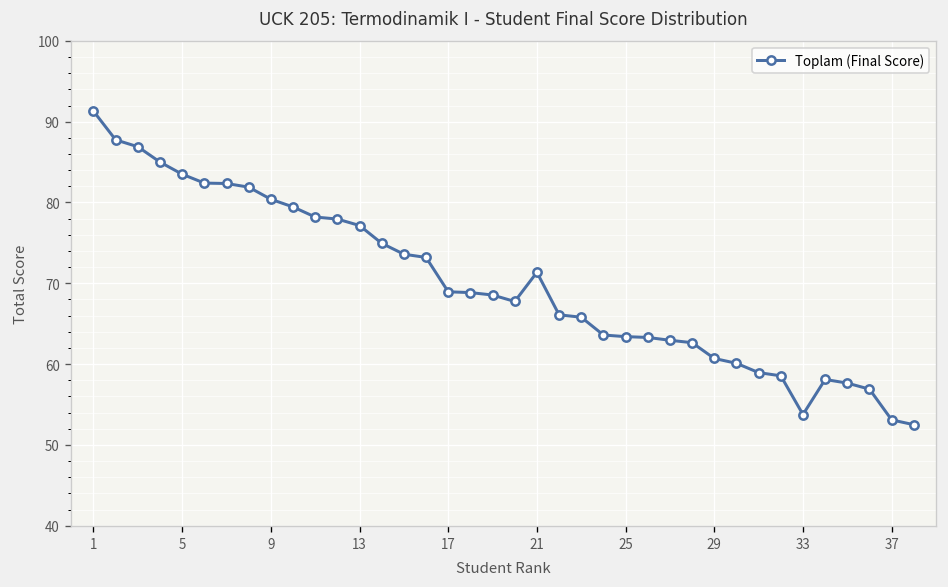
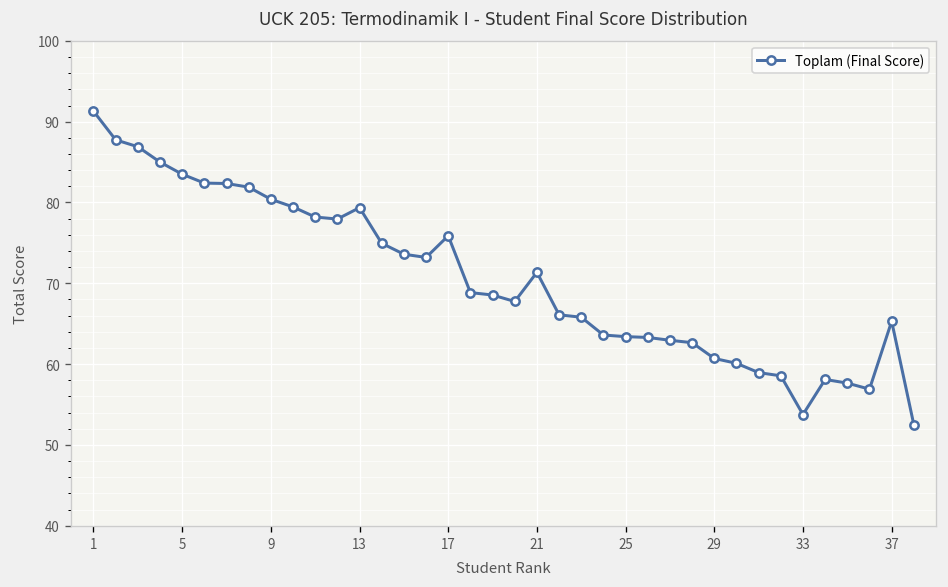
  {
    "1": 91,
    "5": 84,
    "9": 80,
-   "13": 77,
-   "17": 69,
+   "13": 79,
+   "17": 76,
    "21": 71,
    "25": 63,
    "29": 61,
    "33": 54,
-   "37": 53
+   "37": 65
  }
